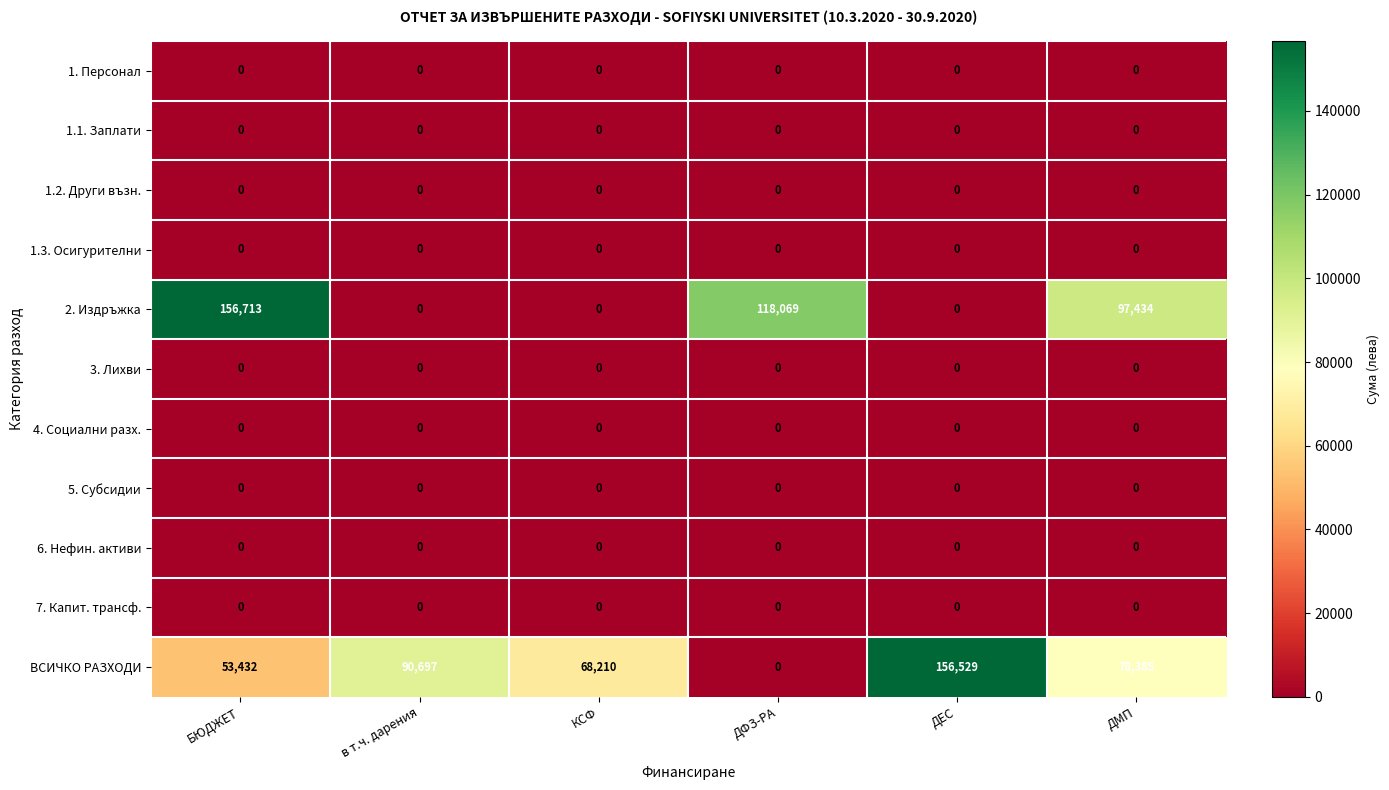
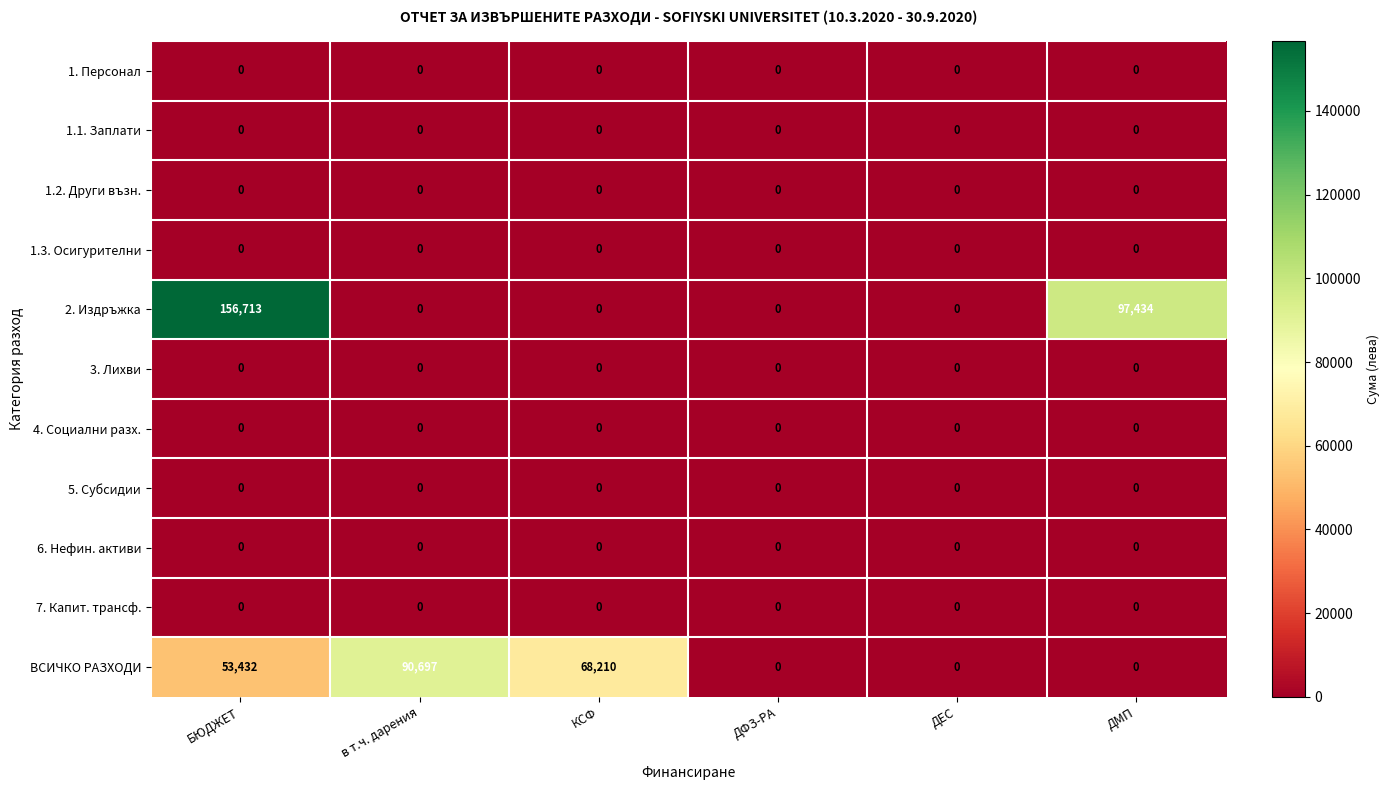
  {
    "1. Персонал": {
      "БЮДЖЕТ": "0",
      "в т.ч. дарения": "0",
      "КСФ": "0",
      "ДФЗ-РА": "0",
      "ДЕС": "0",
      "ДМП": "0"
    },
    "1.1. Заплати": {
      "БЮДЖЕТ": "0",
      "в т.ч. дарения": "0",
      "КСФ": "0",
      "ДФЗ-РА": "0",
      "ДЕС": "0",
      "ДМП": "0"
    },
    "1.2. Други възн.": {
      "БЮДЖЕТ": "0",
      "в т.ч. дарения": "0",
      "КСФ": "0",
      "ДФЗ-РА": "0",
      "ДЕС": "0",
      "ДМП": "0"
    },
    "1.3. Осигурителни": {
      "БЮДЖЕТ": "0",
      "в т.ч. дарения": "0",
      "КСФ": "0",
      "ДФЗ-РА": "0",
      "ДЕС": "0",
      "ДМП": "0"
    },
    "2. Издръжка": {
      "БЮДЖЕТ": "156,713",
      "в т.ч. дарения": "0",
      "КСФ": "0",
-     "ДФЗ-РА": "118,069",
+     "ДФЗ-РА": "0",
      "ДЕС": "0",
      "ДМП": "97,434"
    },
    "3. Лихви": {
      "БЮДЖЕТ": "0",
      "в т.ч. дарения": "0",
      "КСФ": "0",
      "ДФЗ-РА": "0",
      "ДЕС": "0",
      "ДМП": "0"
    },
    "4. Социални разх.": {
      "БЮДЖЕТ": "0",
      "в т.ч. дарения": "0",
      "КСФ": "0",
      "ДФЗ-РА": "0",
      "ДЕС": "0",
      "ДМП": "0"
    },
    "5. Субсидии": {
      "БЮДЖЕТ": "0",
      "в т.ч. дарения": "0",
      "КСФ": "0",
      "ДФЗ-РА": "0",
      "ДЕС": "0",
      "ДМП": "0"
    },
    "6. Нефин. активи": {
      "БЮДЖЕТ": "0",
      "в т.ч. дарения": "0",
      "КСФ": "0",
      "ДФЗ-РА": "0",
      "ДЕС": "0",
      "ДМП": "0"
    },
    "7. Капит. трансф.": {
      "БЮДЖЕТ": "0",
      "в т.ч. дарения": "0",
      "КСФ": "0",
      "ДФЗ-РА": "0",
      "ДЕС": "0",
      "ДМП": "0"
    },
    "ВСИЧКО РАЗХОДИ": {
      "БЮДЖЕТ": "53,432",
      "в т.ч. дарения": "90,697",
      "КСФ": "68,210",
      "ДФЗ-РА": "0",
-     "ДЕС": "156,529",
-     "ДМП": "78,385"
+     "ДЕС": "0",
+     "ДМП": "0"
    }
  }
